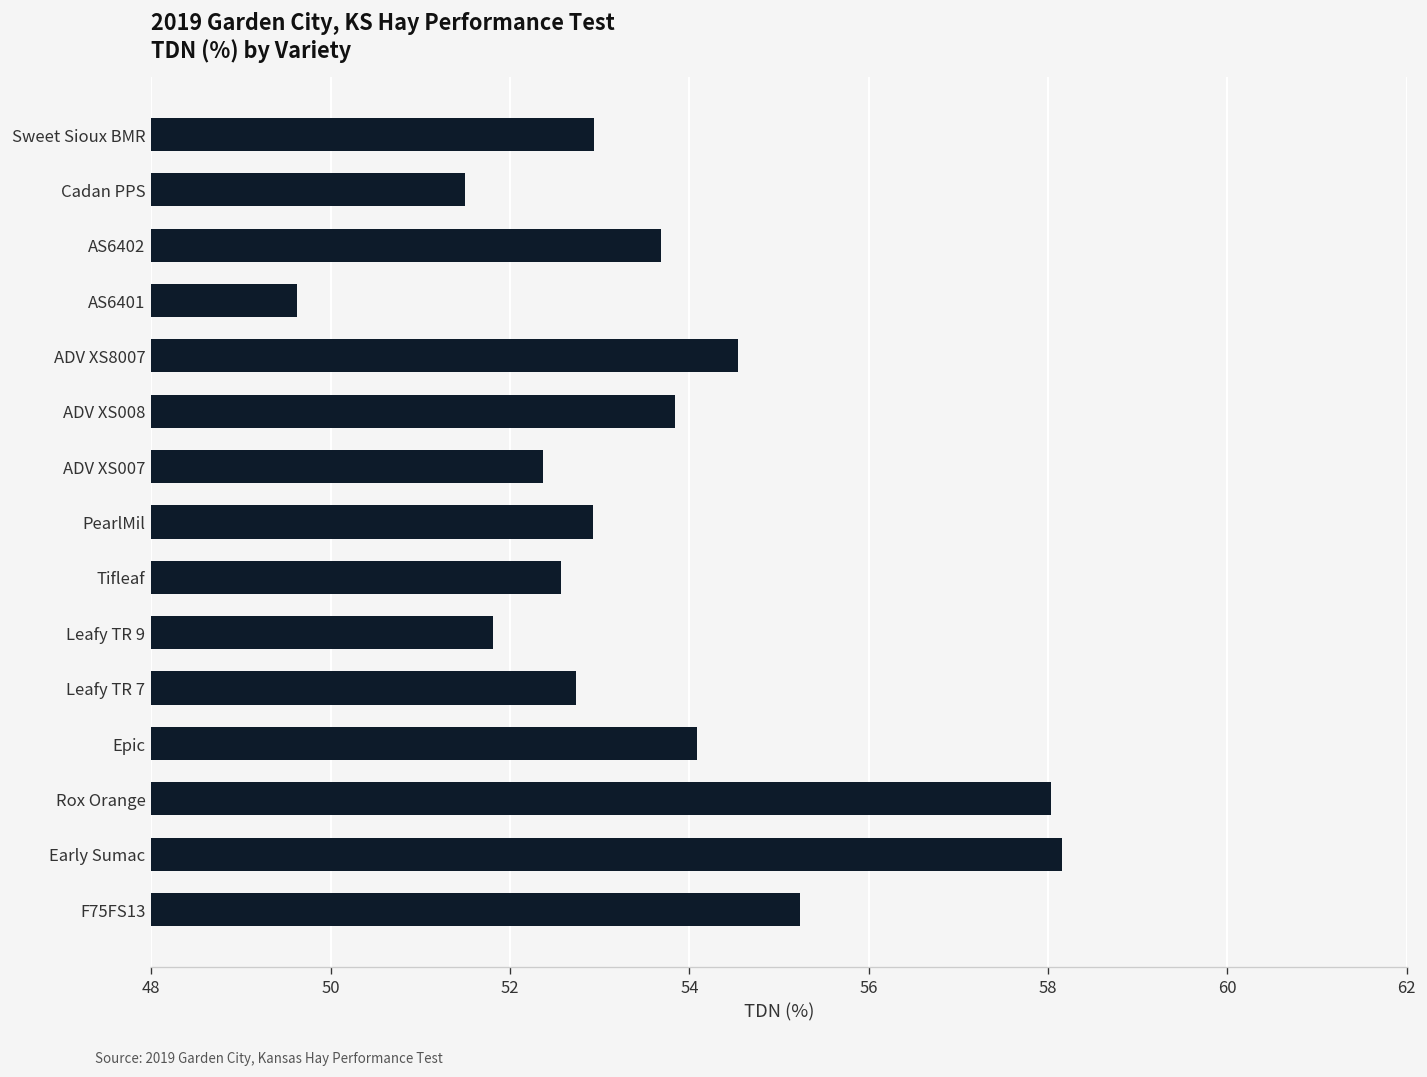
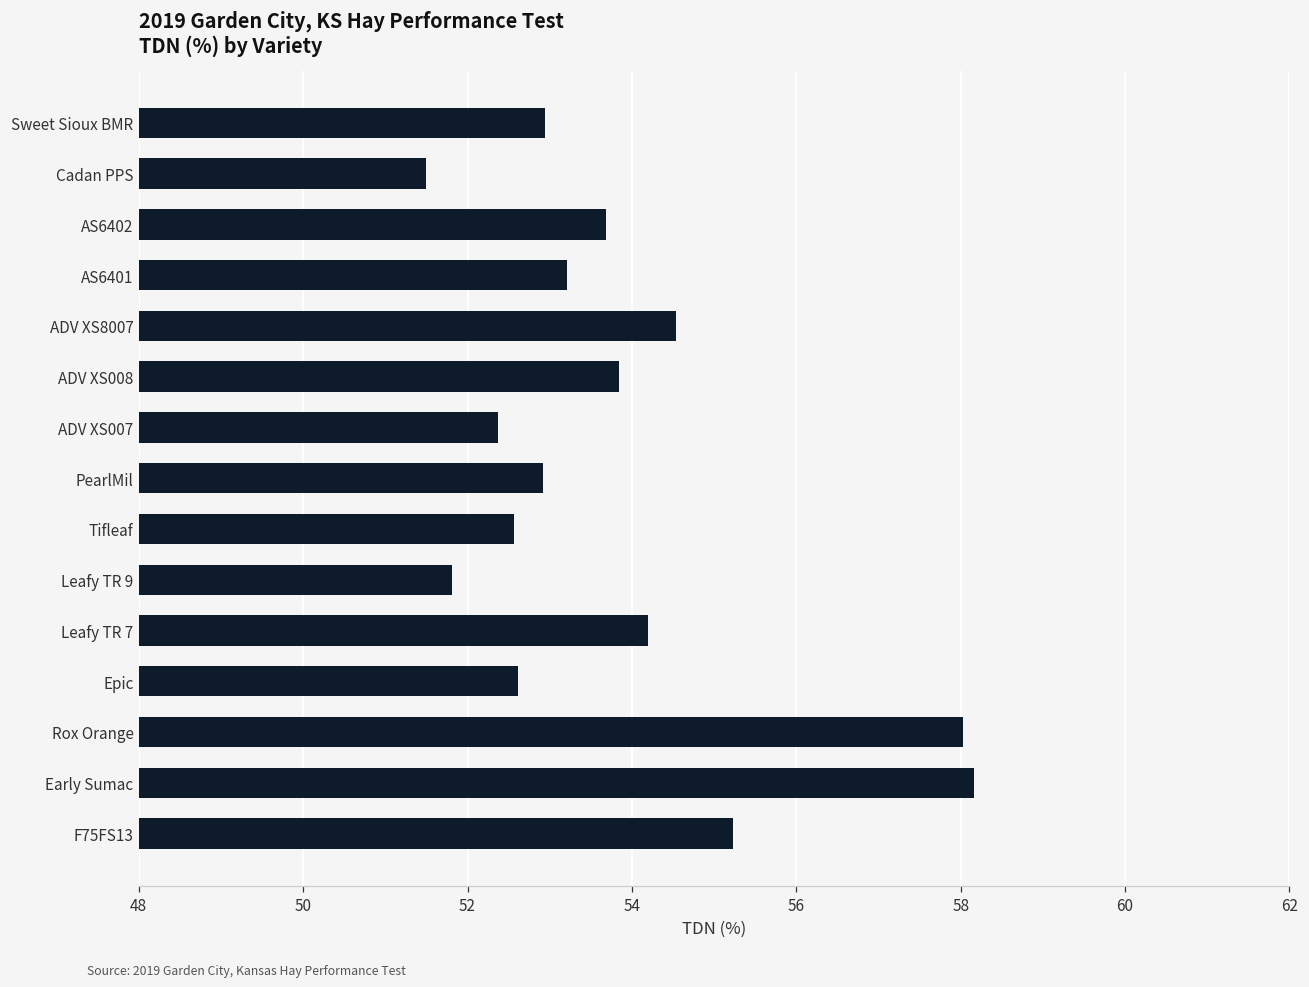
  {
    "Sweet Sioux BMR": 52.9,
    "Cadan PPS": 51.5,
    "AS6402": 53.7,
-   "AS6401": 49.6,
+   "AS6401": 53.2,
    "ADV XS8007": 54.5,
    "ADV XS008": 53.8,
    "ADV XS007": 52.4,
    "PearlMil": 52.9,
    "Tifleaf": 52.6,
    "Leafy TR 9": 51.8,
-   "Leafy TR 7": 52.7,
-   "Epic": 54.1,
+   "Leafy TR 7": 54.2,
+   "Epic": 52.6,
    "Rox Orange": 58.0,
    "Early Sumac": 58.2,
    "F75FS13": 55.2
  }
